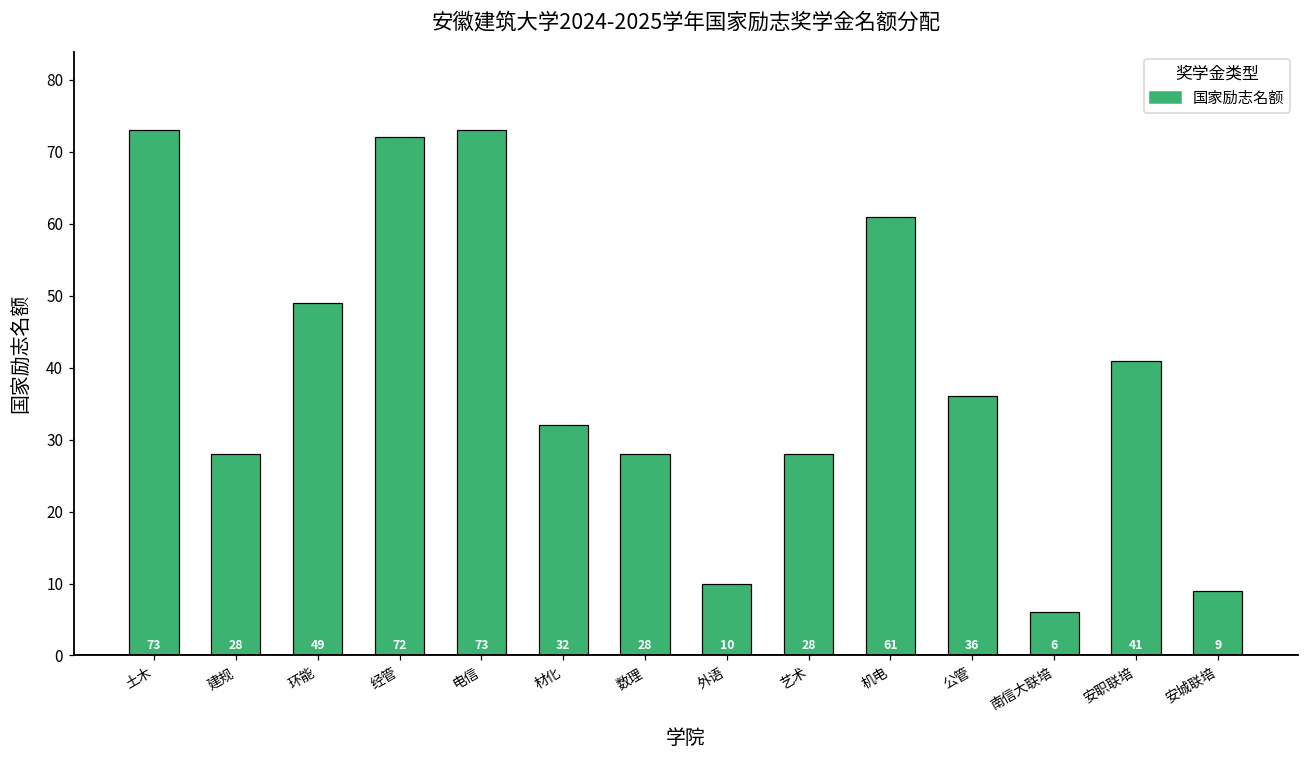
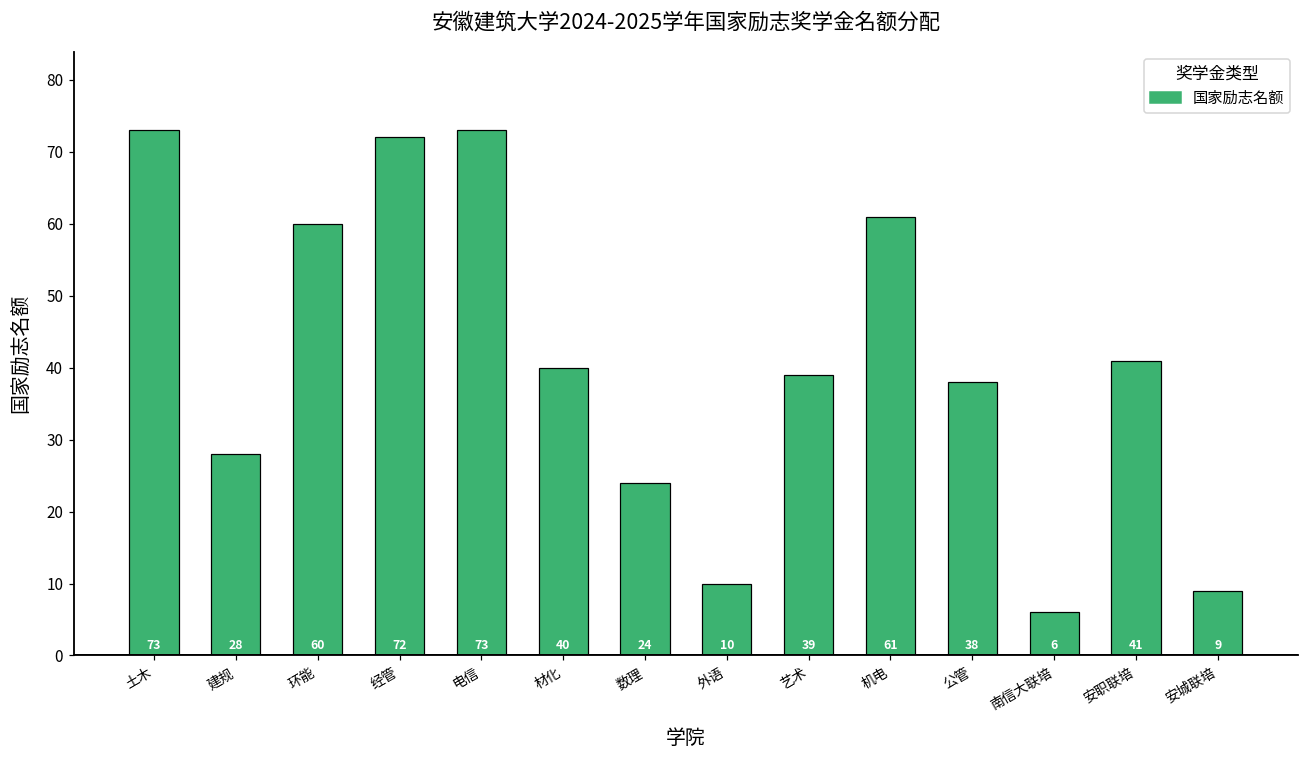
  {
    "土木": 73,
    "建规": 28,
-   "环能": 49,
+   "环能": 60,
    "经管": 72,
    "电信": 73,
-   "材化": 32,
-   "数理": 28,
+   "材化": 40,
+   "数理": 24,
    "外语": 10,
-   "艺术": 28,
+   "艺术": 39,
    "机电": 61,
-   "公管": 36,
+   "公管": 38,
    "南信大联培": 6,
    "安职联培": 41,
    "安城联培": 9
  }
